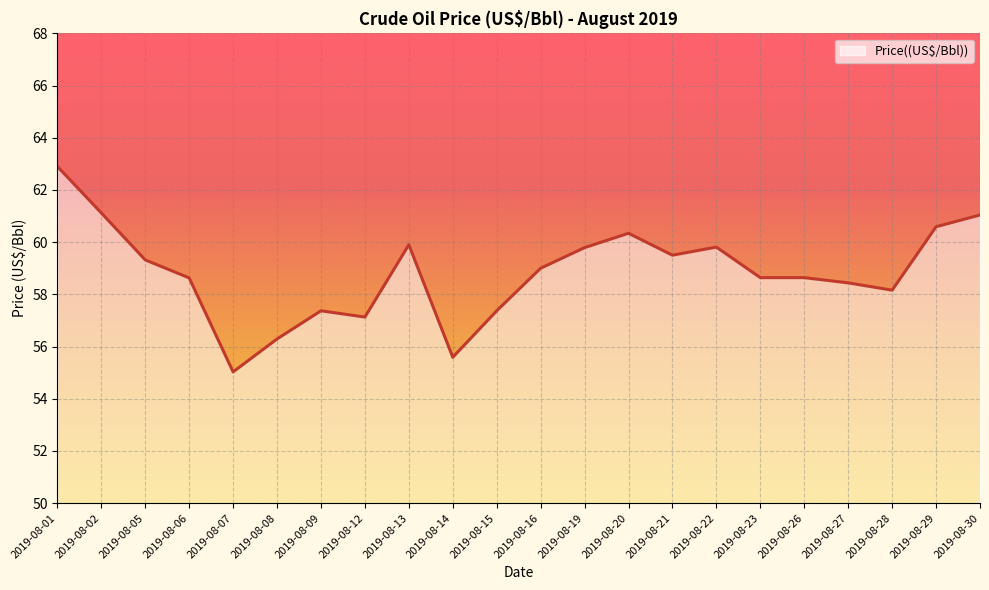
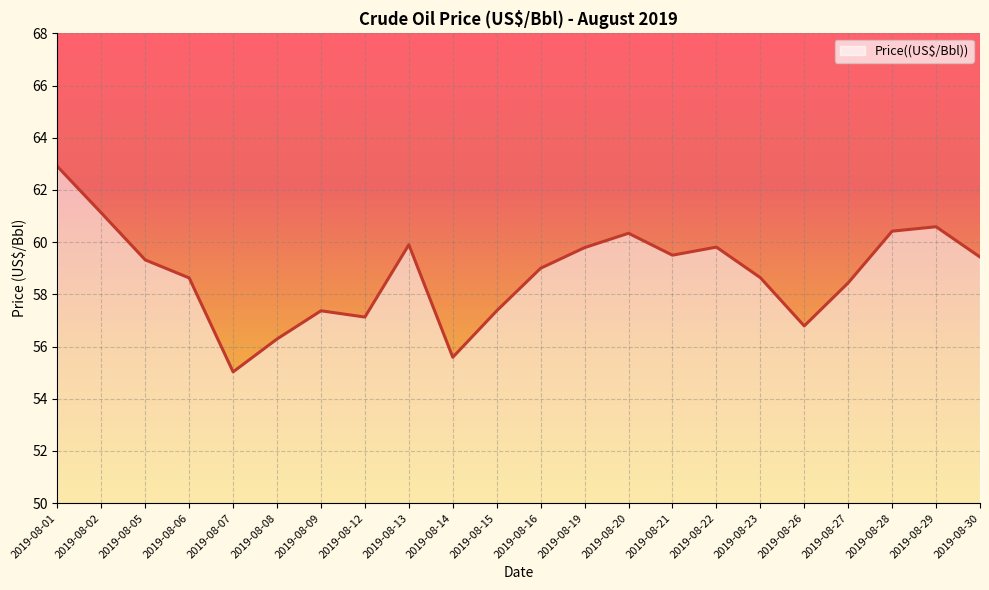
  {
    "2019-08-01": 62.9,
    "2019-08-02": 61.1,
    "2019-08-05": 59.3,
    "2019-08-06": 58.6,
    "2019-08-07": 55.0,
    "2019-08-08": 56.3,
    "2019-08-09": 57.4,
    "2019-08-12": 57.1,
    "2019-08-13": 59.9,
    "2019-08-14": 55.6,
    "2019-08-15": 57.4,
    "2019-08-16": 59.0,
    "2019-08-19": 59.8,
    "2019-08-20": 60.3,
    "2019-08-21": 59.5,
    "2019-08-22": 59.8,
    "2019-08-23": 58.6,
-   "2019-08-26": 58.6,
+   "2019-08-26": 56.8,
    "2019-08-27": 58.4,
-   "2019-08-28": 58.2,
+   "2019-08-28": 60.4,
    "2019-08-29": 60.6,
-   "2019-08-30": 61.0
+   "2019-08-30": 59.4
  }
